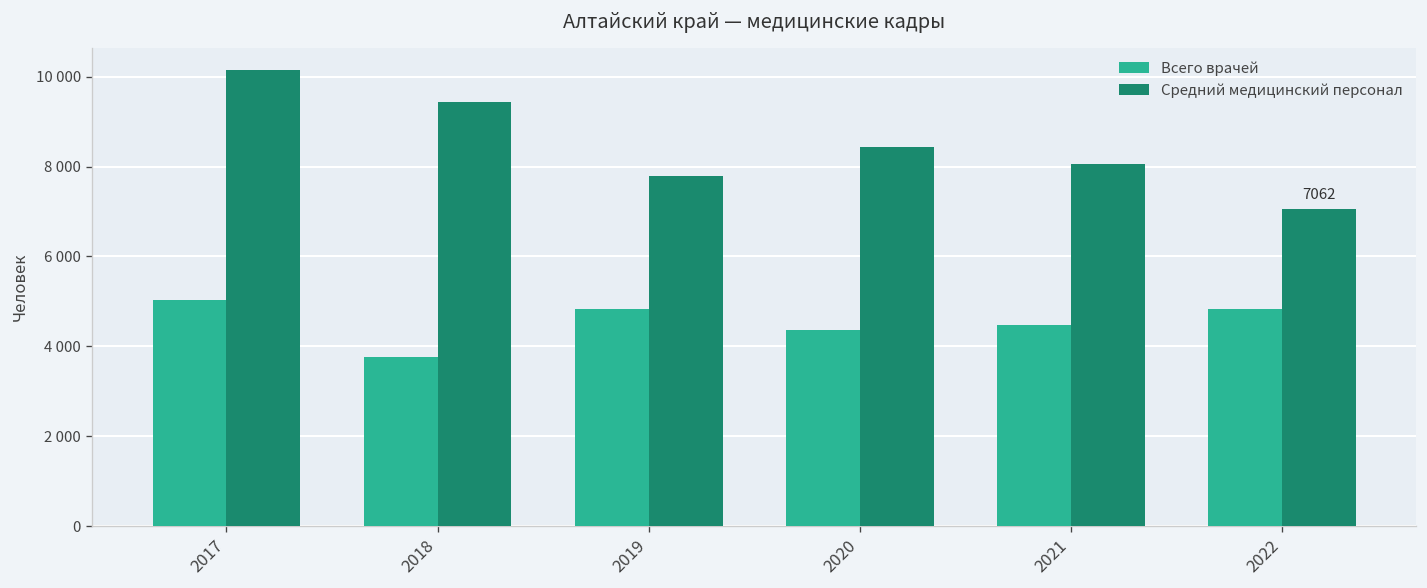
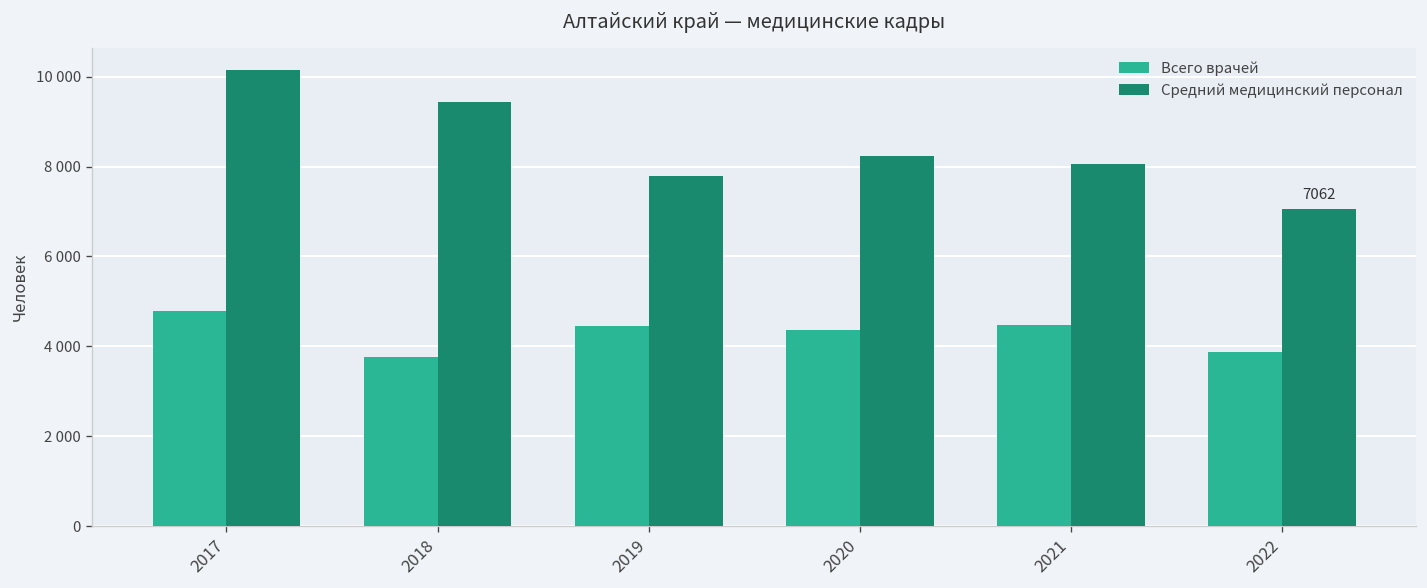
  {
    "Всего врачей": {
-     "2017": 5000,
+     "2017": 4800,
      "2018": 3800,
-     "2019": 4800,
+     "2019": 4400,
      "2020": 4400,
      "2021": 4500,
-     "2022": 4800
+     "2022": 3900
    },
    "Средний медицинский персонал": {
      "2017": 10100,
      "2018": 9400,
      "2019": 7800,
-     "2020": 8400,
+     "2020": 8200,
      "2021": 8100
    }
  }
